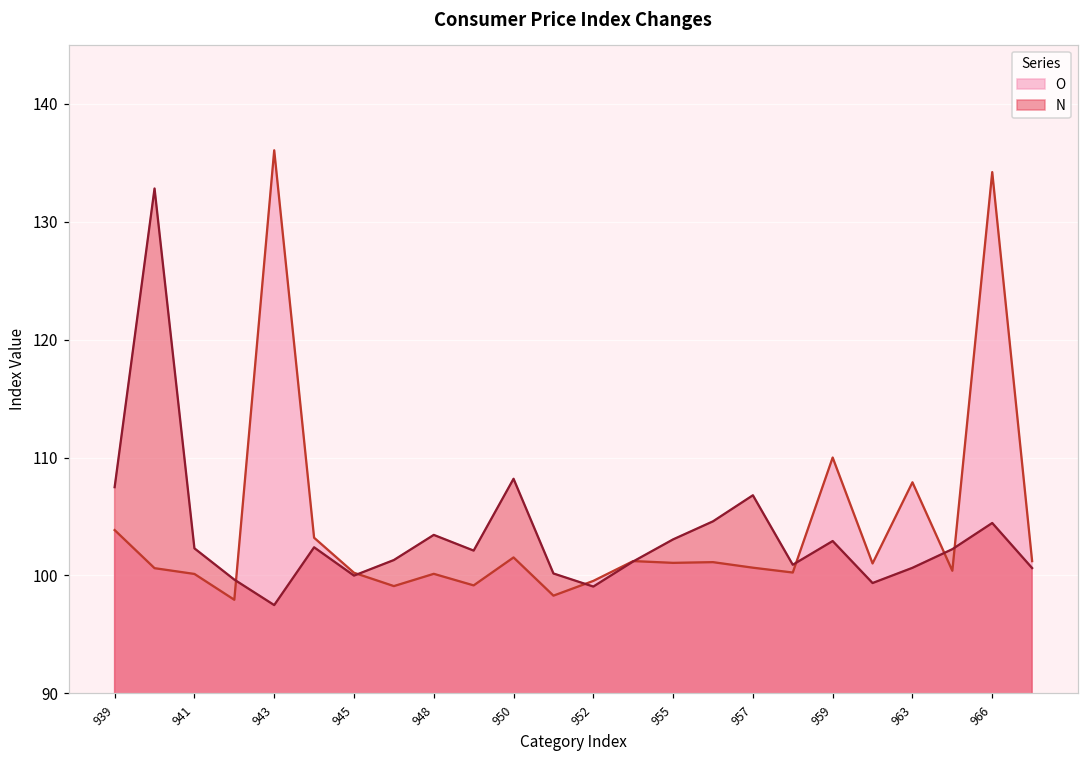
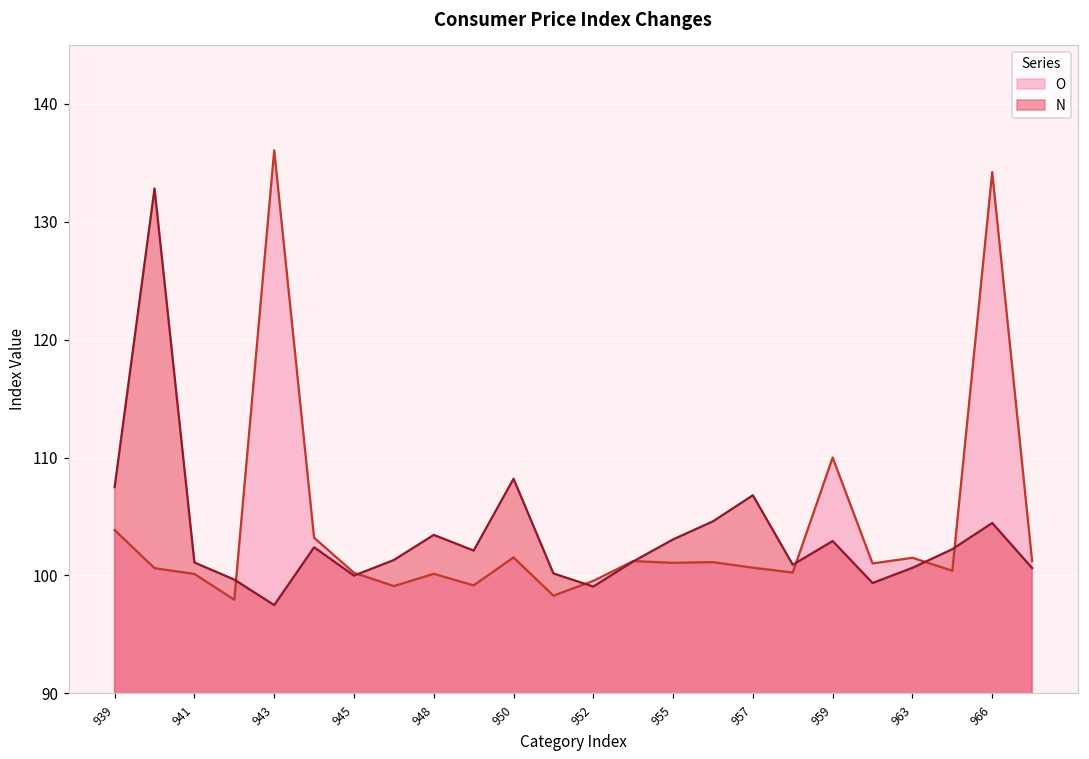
  {
    "O": {
      "939": 103.9,
      "941": 100.1,
      "943": 136.1,
      "945": 100.2,
      "948": 100.1,
      "950": 101.5,
      "952": 99.5,
      "955": 101.1,
      "957": 100.7,
      "959": 110.0,
-     "963": 107.9,
+     "963": 101.5,
      "966": 134.2
    },
    "N": {
      "939": 107.5,
-     "941": 102.3,
+     "941": 101.1,
      "943": 97.5,
      "945": 100.0,
      "948": 103.4,
      "950": 108.2,
      "952": 99.1,
      "955": 103.1,
      "957": 106.8,
      "959": 102.9,
      "963": 100.7,
      "966": 104.5
    }
  }
